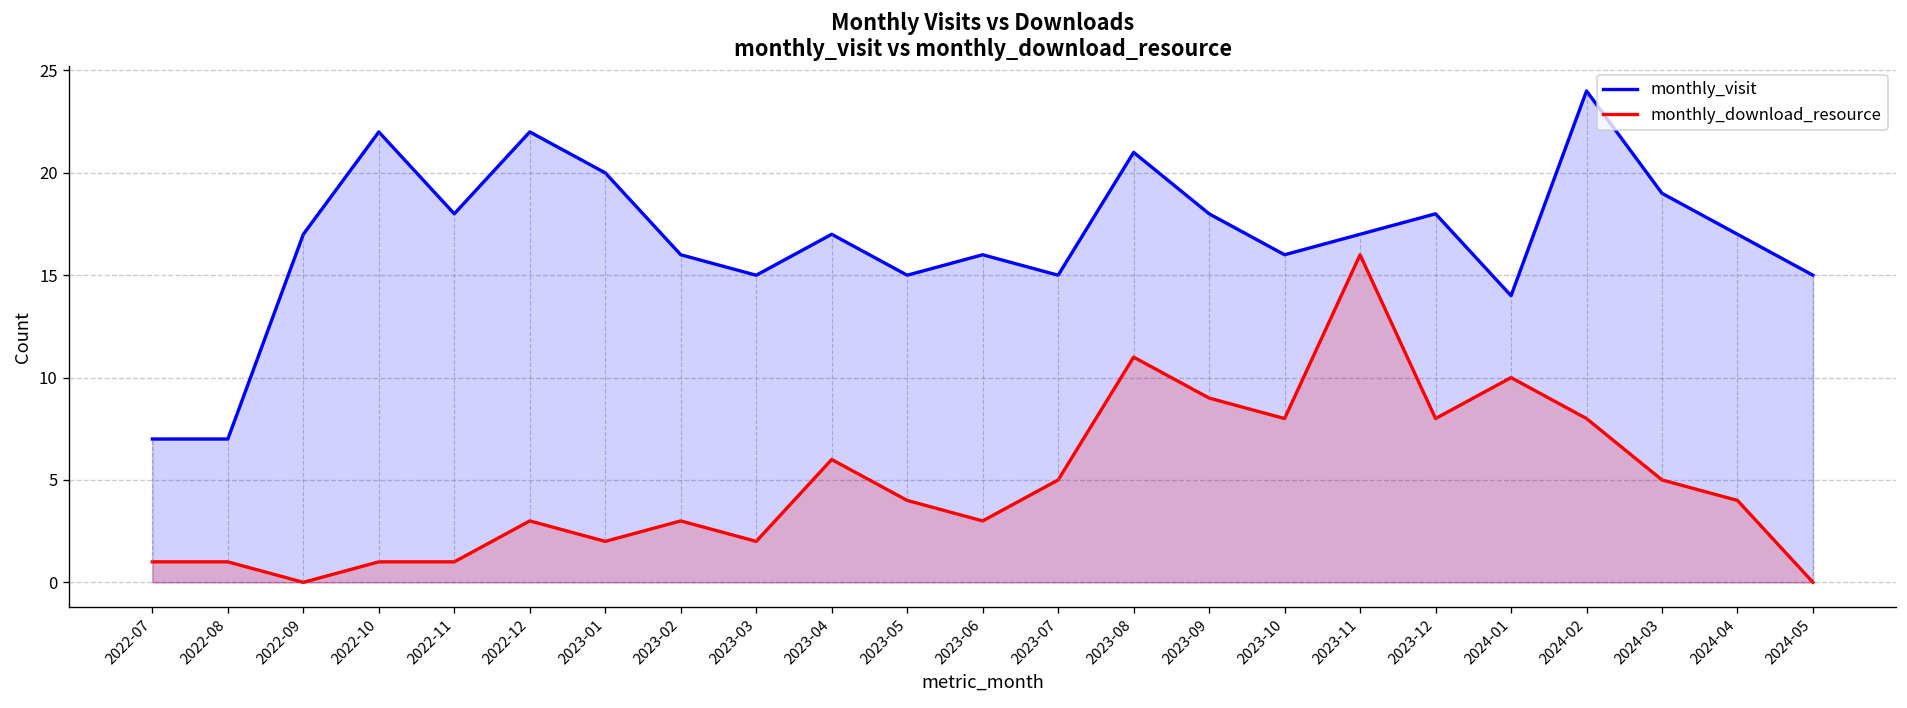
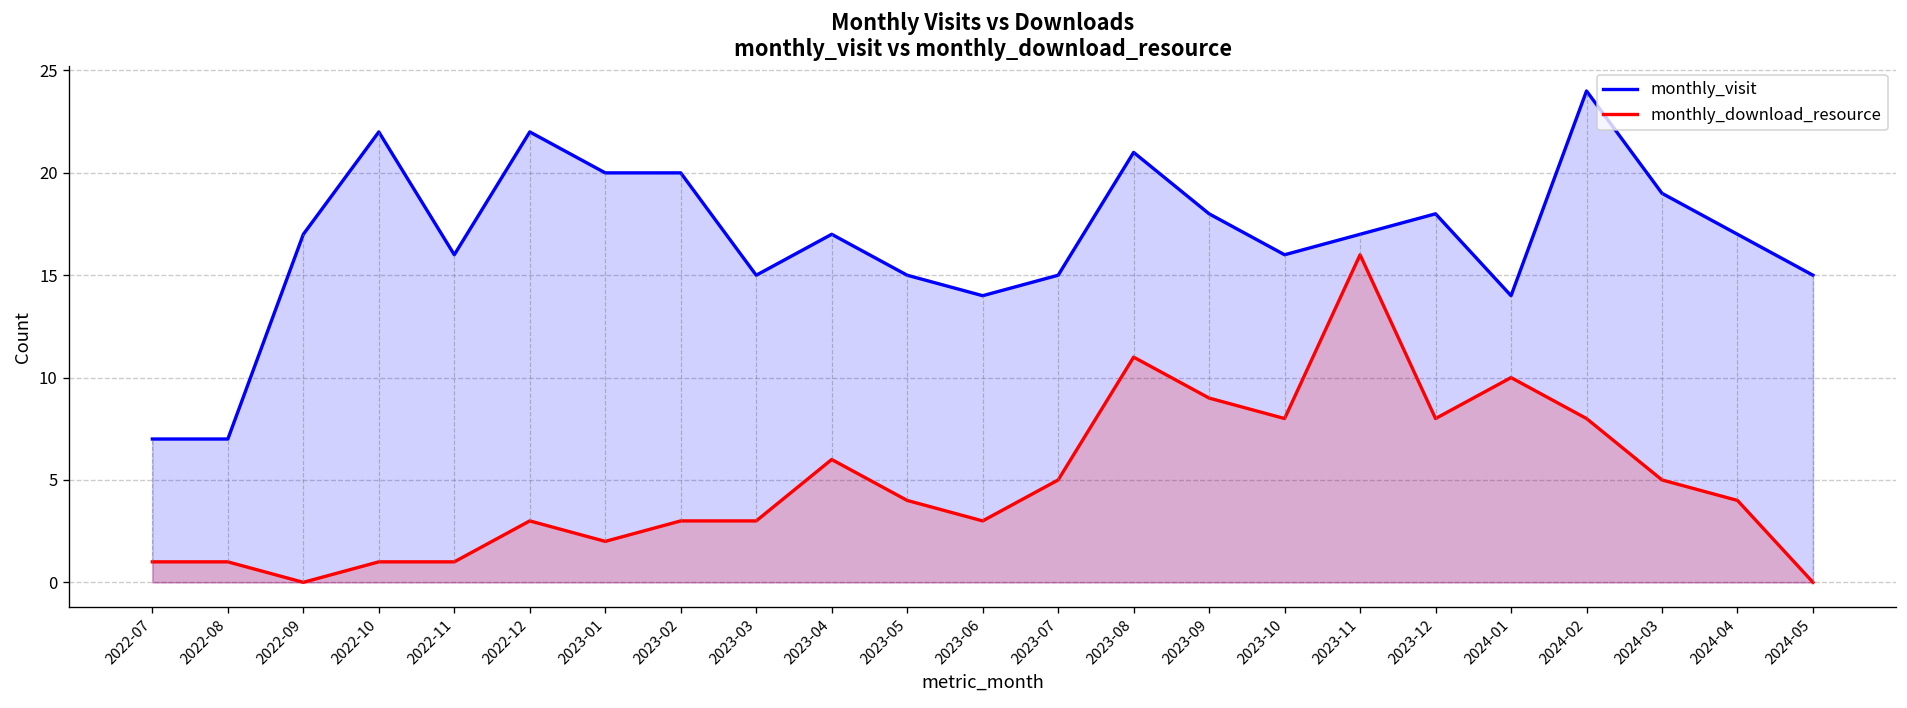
  {
    "monthly_visit": {
-     "2022-11": 18,
-     "2023-02": 16,
-     "2023-06": 16
+     "2022-11": 16,
+     "2023-02": 20,
+     "2023-06": 14
    },
    "monthly_download_resource": {
-     "2023-03": 2
+     "2023-03": 3
    }
  }
